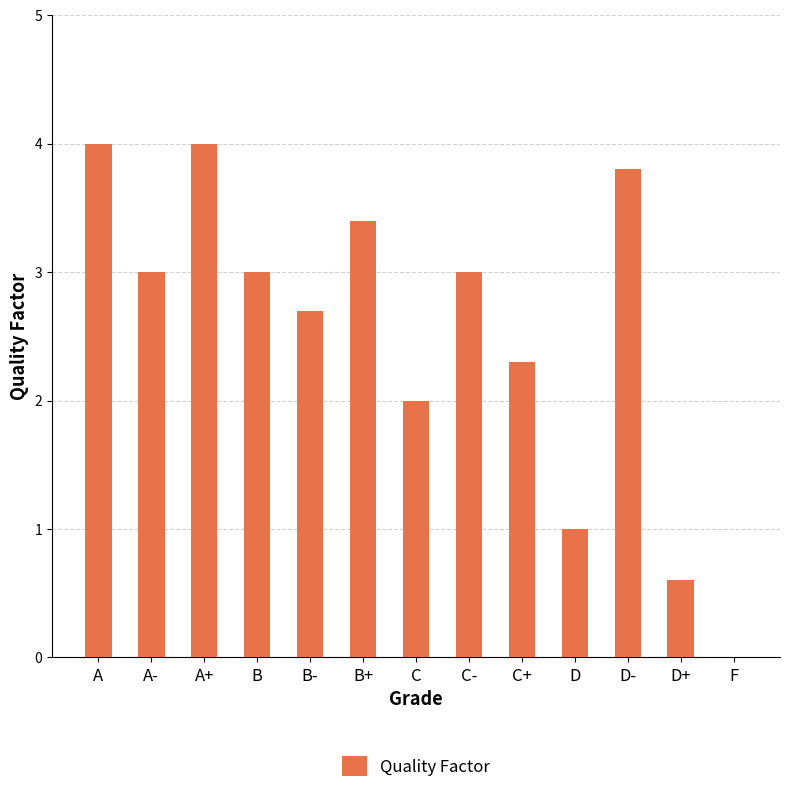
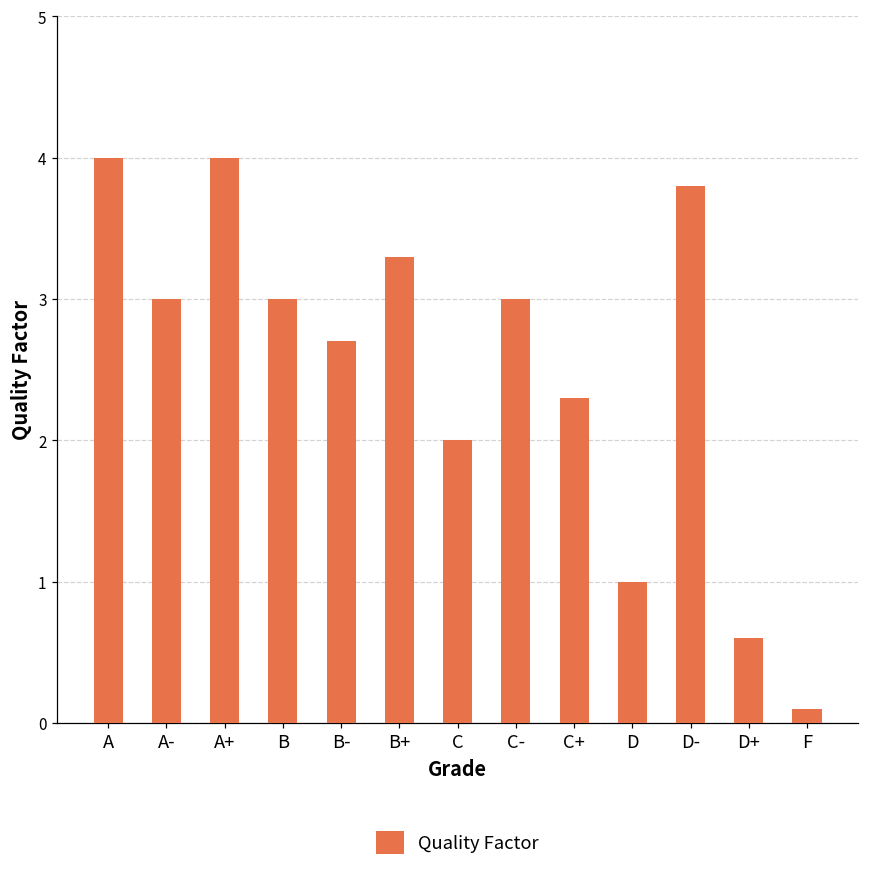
  {
    "A": 4.0,
    "A-": 3.0,
    "A+": 4.0,
    "B": 3.0,
    "B-": 2.7,
-   "B+": 3.4,
+   "B+": 3.3,
    "C": 2.0,
    "C-": 3.0,
    "C+": 2.3,
    "D": 1.0,
    "D-": 3.8,
    "D+": 0.6,
-   "F": 0.0
+   "F": 0.1
  }
